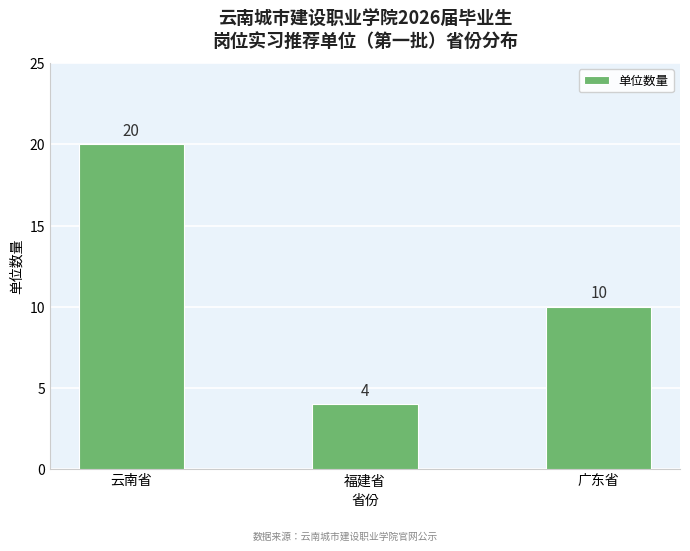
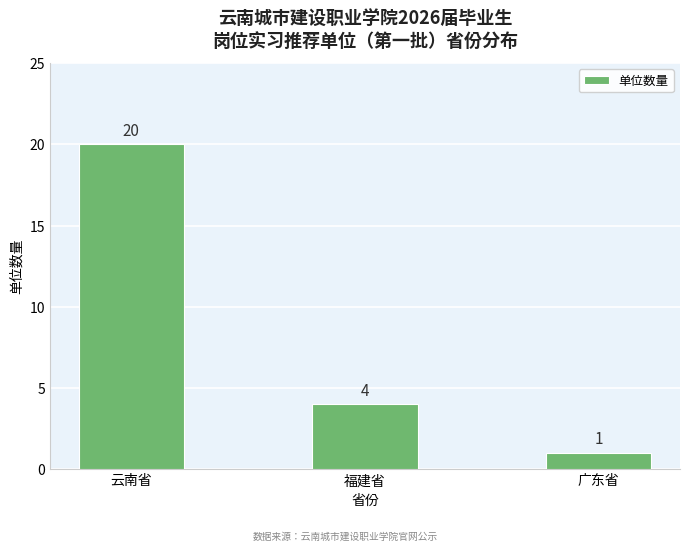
  {
    "云南省": 20,
    "福建省": 4,
-   "广东省": 10
+   "广东省": 1
  }
